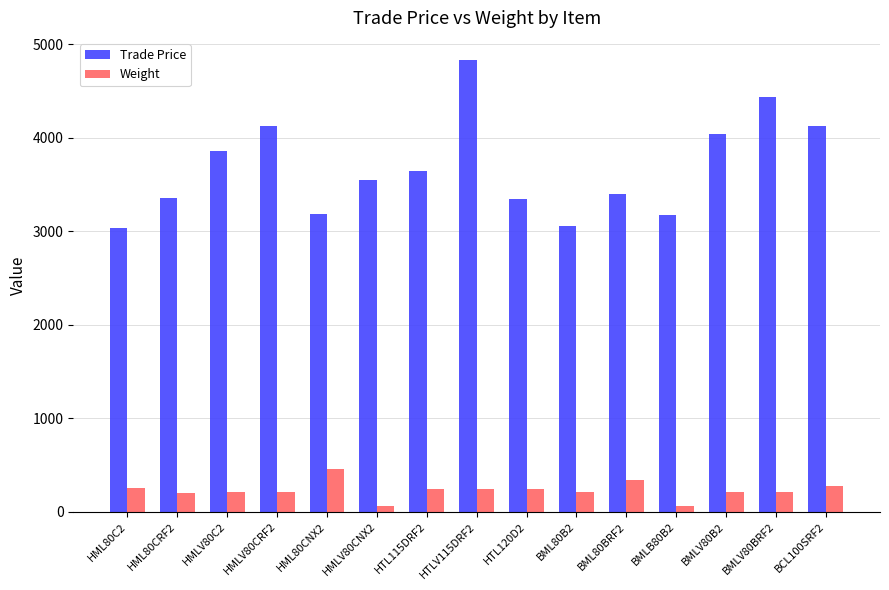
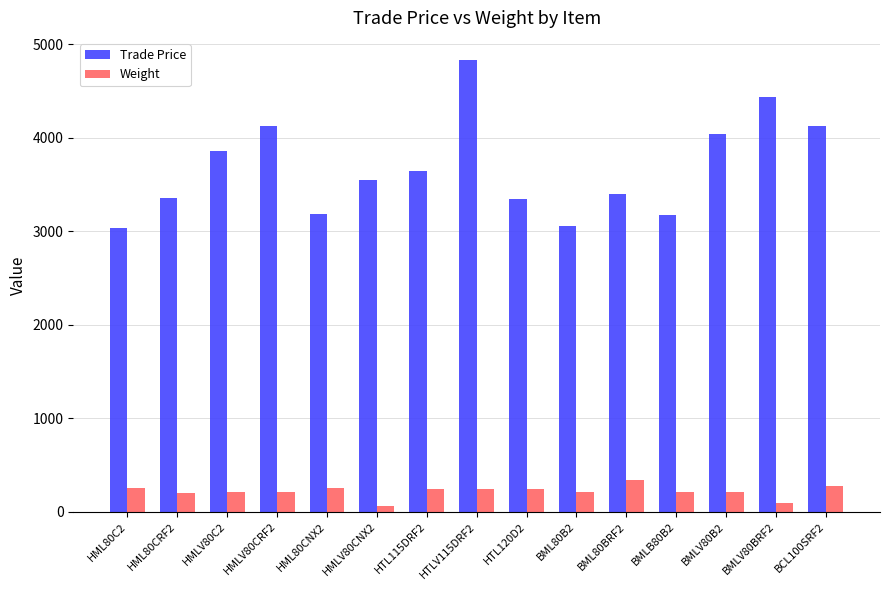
  {
    "Trade Price": {
      "HML80C2": 3000,
      "HML80CRF2": 3400,
      "HMLV80C2": 3900,
      "HMLV80CRF2": 4100,
      "HML80CNX2": 3200,
      "HMLV80CNX2": 3500,
      "HTL115DRF2": 3600,
      "HTLV115DRF2": 4800,
      "HTL120D2": 3300,
      "BML80B2": 3100,
      "BML80BRF2": 3400,
      "BMLB80B2": 3200,
      "BMLV80B2": 4000,
      "BMLV80BRF2": 4400,
      "BCL100SRF2": 4100
    },
    "Weight": {
      "HML80C2": 300,
      "HML80CRF2": 200,
      "HMLV80C2": 200,
      "HMLV80CRF2": 200,
-     "HML80CNX2": 500,
+     "HML80CNX2": 300,
      "HMLV80CNX2": 100,
      "HTL115DRF2": 200,
      "HTLV115DRF2": 200,
      "HTL120D2": 200,
      "BML80B2": 200,
      "BML80BRF2": 300,
-     "BMLB80B2": 100,
+     "BMLB80B2": 200,
      "BMLV80B2": 200,
-     "BMLV80BRF2": 200,
+     "BMLV80BRF2": 100,
      "BCL100SRF2": 300
    }
  }
